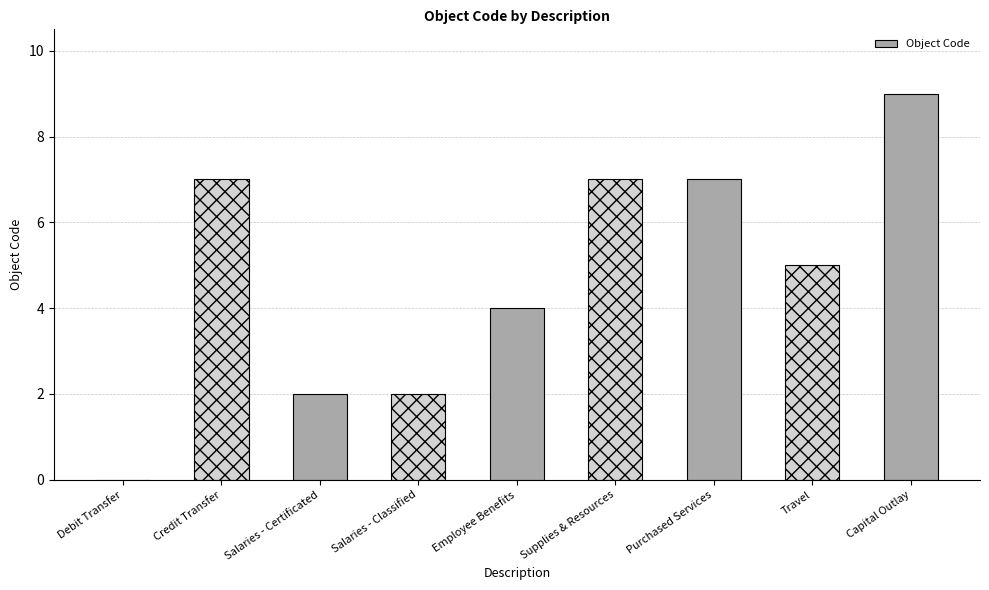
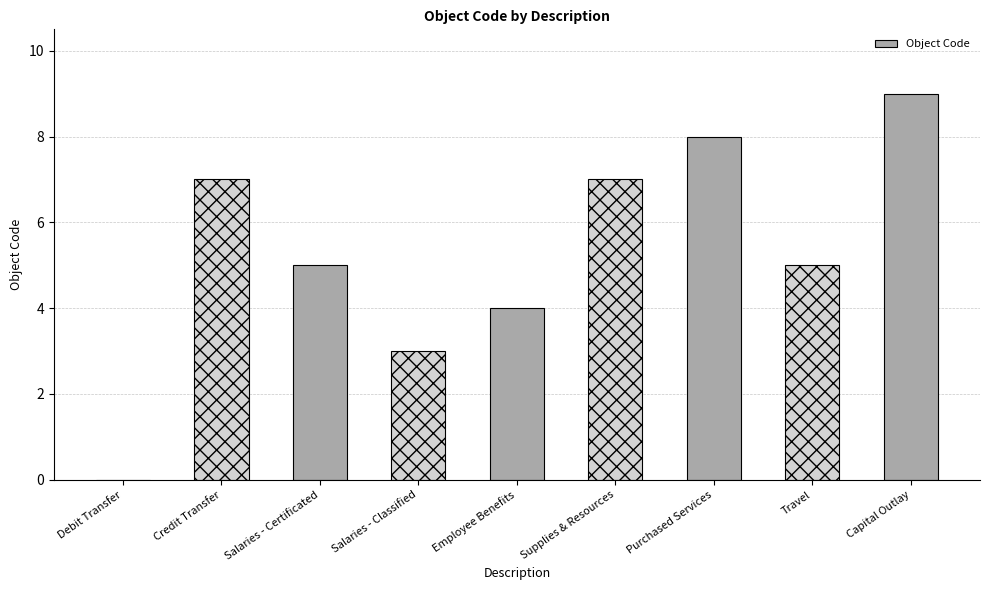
  {
    "Debit Transfer": 0,
    "Credit Transfer": 7,
-   "Salaries - Certificated": 2,
-   "Salaries - Classified": 2,
+   "Salaries - Certificated": 5,
+   "Salaries - Classified": 3,
    "Employee Benefits": 4,
    "Supplies & Resources": 7,
-   "Purchased Services": 7,
+   "Purchased Services": 8,
    "Travel": 5,
    "Capital Outlay": 9
  }
